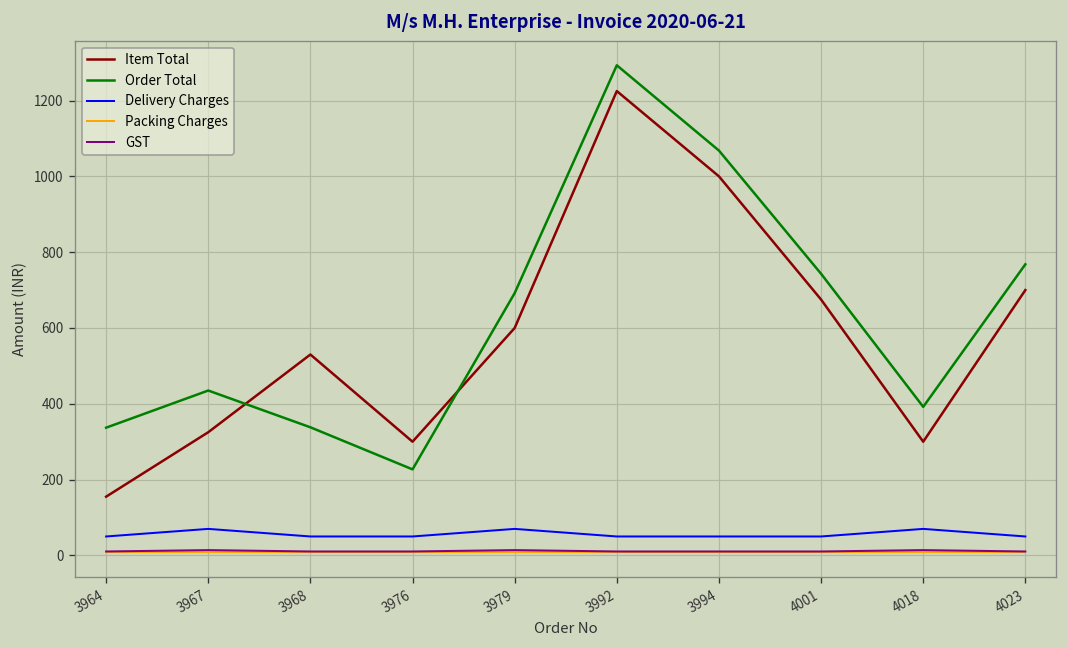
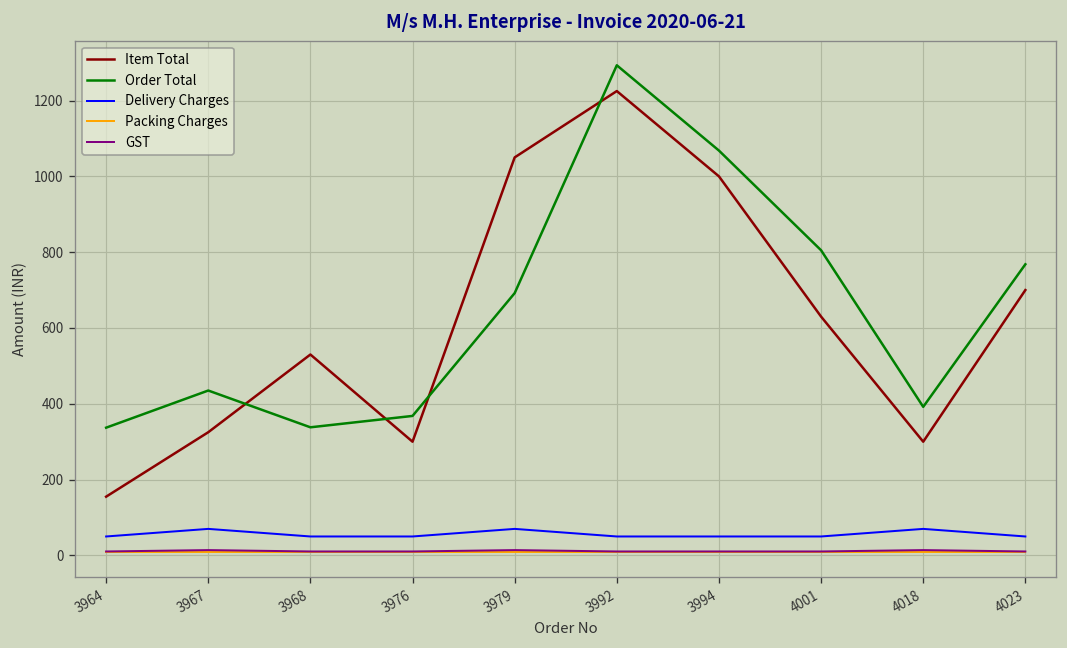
  {
    "Item Total": {
      "3964": 160,
      "3967": 330,
      "3968": 530,
      "3976": 300,
-     "3979": 600,
+     "3979": 1050,
      "3992": 1230,
      "3994": 1000,
-     "4001": 680,
+     "4001": 630,
      "4018": 300,
      "4023": 700
    },
    "Order Total": {
      "3964": 340,
      "3967": 440,
      "3968": 340,
-     "3976": 230,
+     "3976": 370,
      "3979": 690,
      "3992": 1290,
      "3994": 1070,
-     "4001": 740,
+     "4001": 810,
      "4018": 390,
      "4023": 770
    },
    "Delivery Charges": {
      "3964": 50,
      "3967": 70,
      "3968": 50,
      "3976": 50,
      "3979": 70,
      "3992": 50,
      "3994": 50,
      "4001": 50,
      "4018": 70,
      "4023": 50
    }
  }
